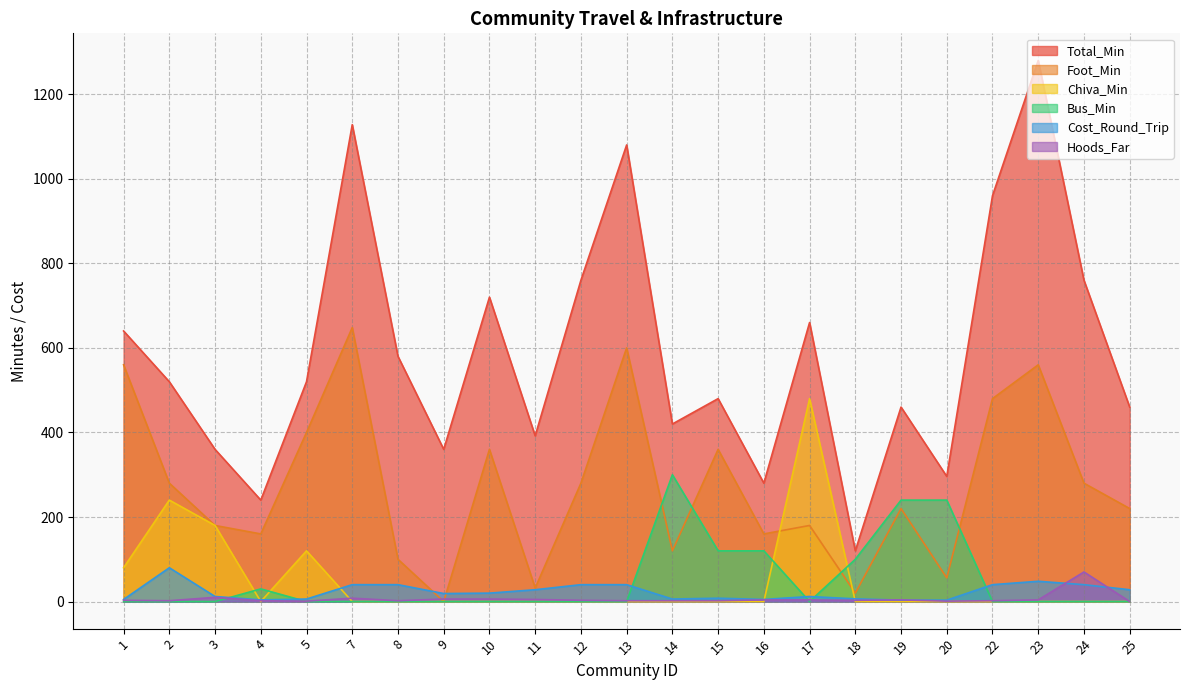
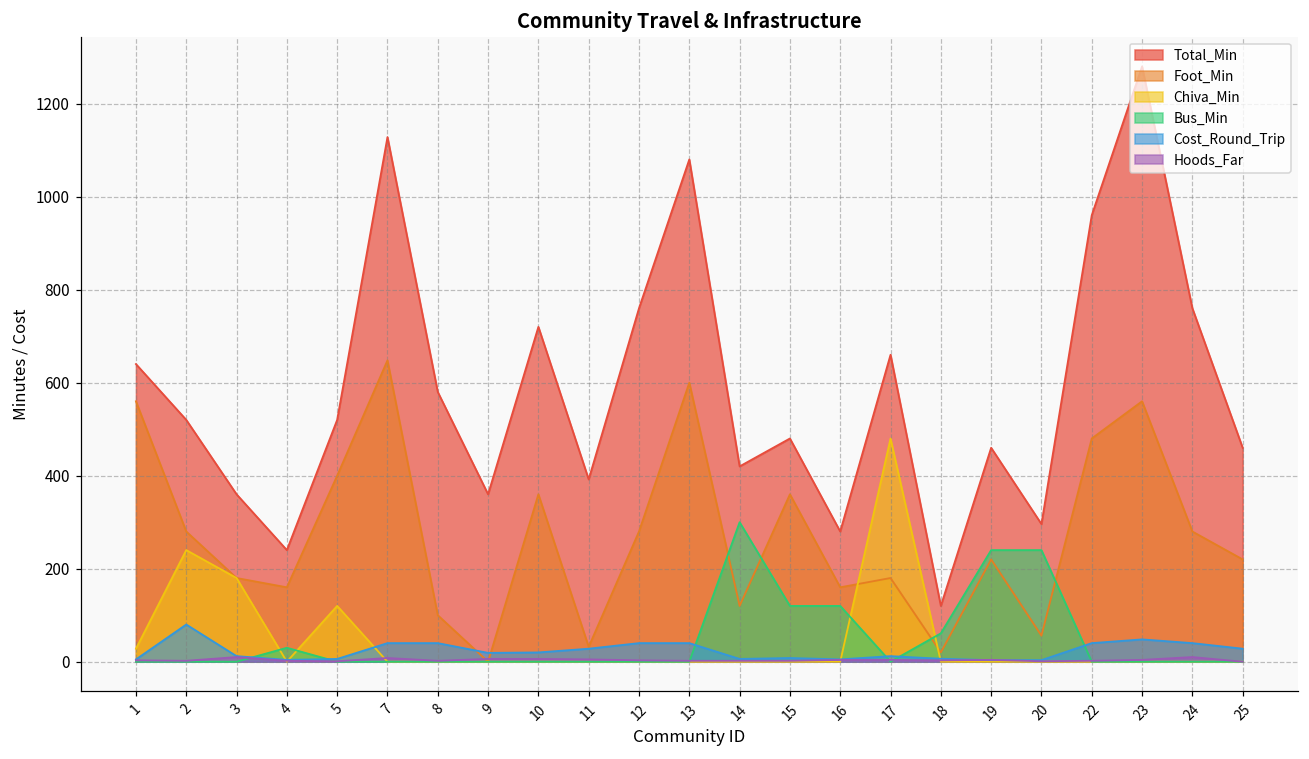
  {
    "Chiva_Min": {
-     "1": 80,
+     "1": 30,
      "2": 240,
      "5": 120,
      "17": 480
    },
    "Bus_Min": {
      "3": 0,
      "4": 30,
      "14": 300,
      "15": 120,
      "16": 120,
-     "18": 100,
+     "18": 60,
      "19": 240,
      "20": 240
    },
    "Cost_Round_Trip": {
      "2": 80,
      "7": 40,
      "8": 40,
      "9": 20,
      "10": 20,
      "12": 40,
      "13": 40,
      "17": 10,
      "22": 40,
      "23": 50,
      "24": 40,
      "25": 30
    },
    "Hoods_Far": {
      "7": 10,
      "9": 10,
      "10": 10,
-     "24": 70
+     "24": 10
    }
  }
